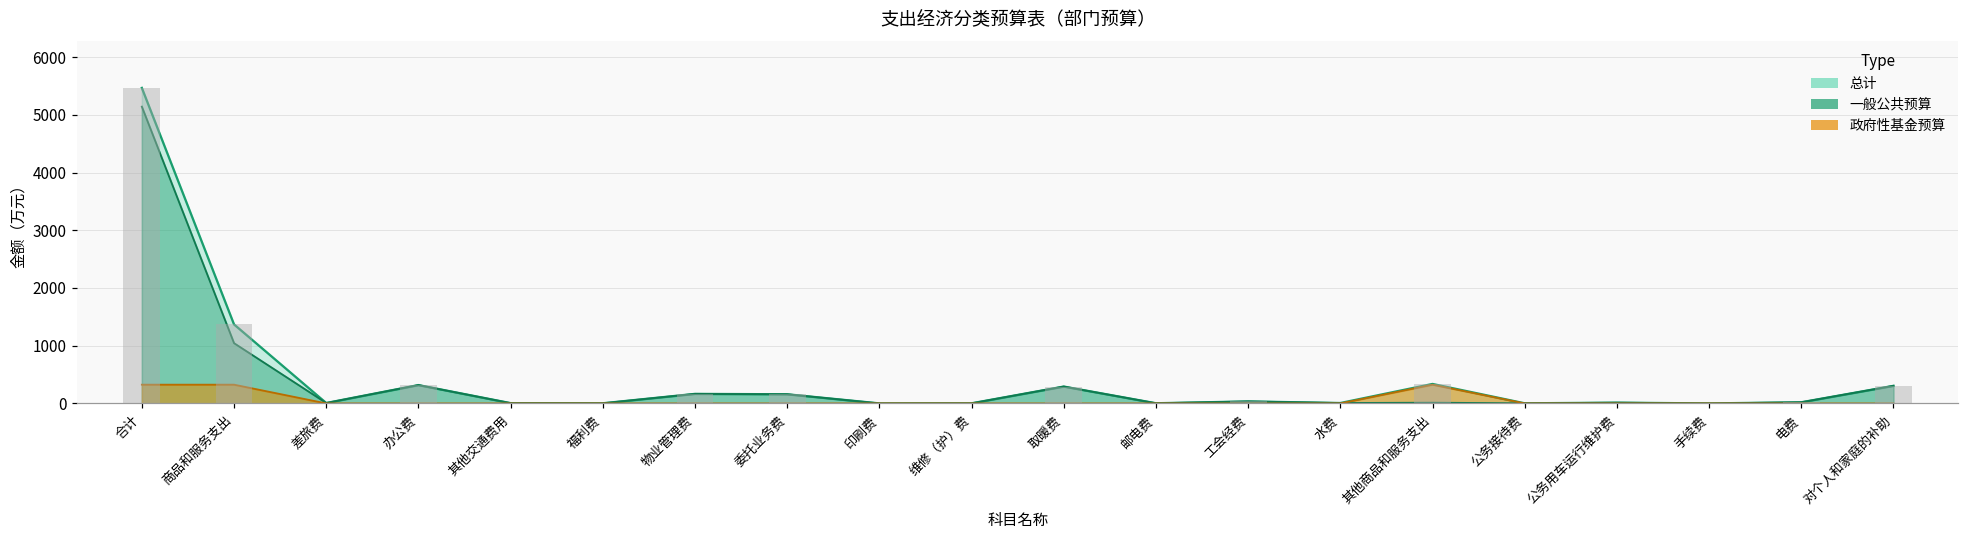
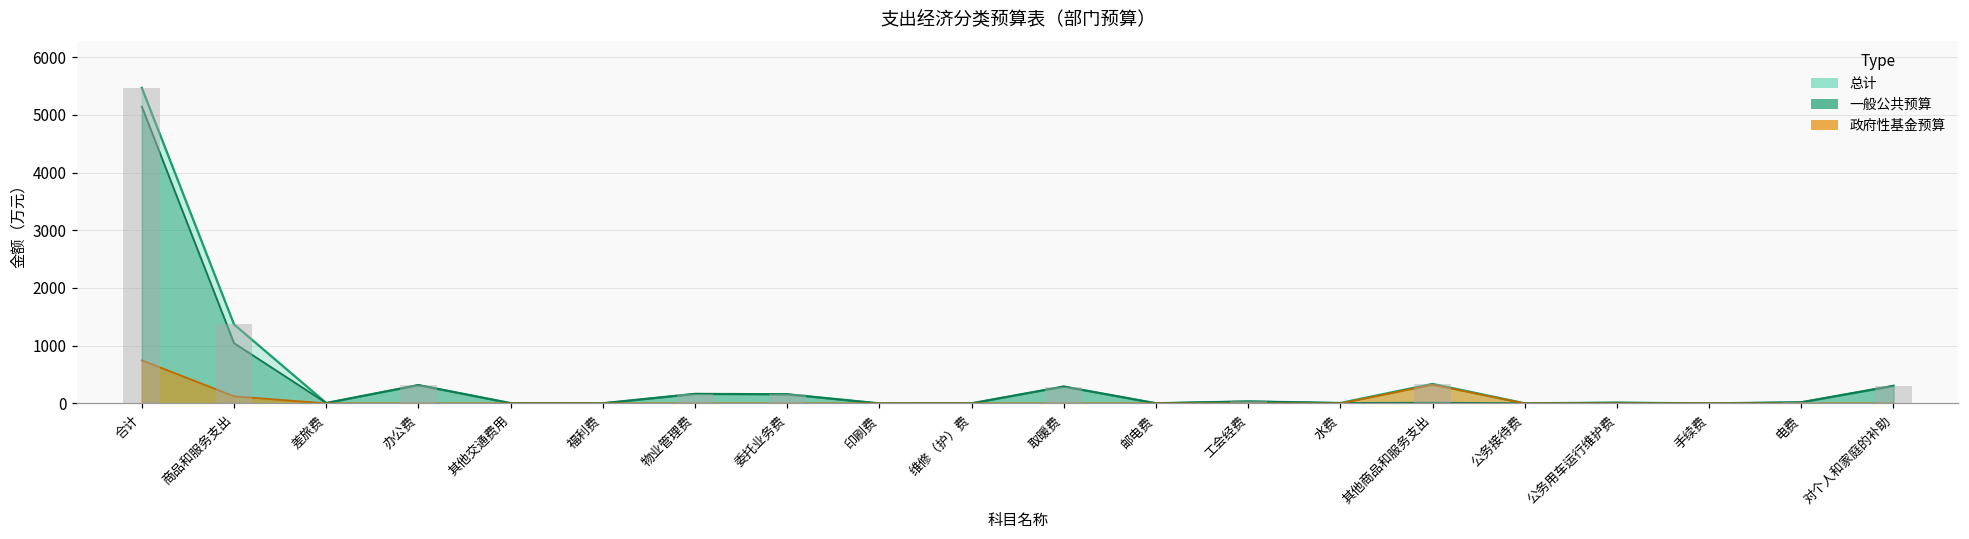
  {
    "一般公共预算": {
      "合计": 5100,
      "商品和服务支出": 1000,
      "其他商品和服务支出": 0
    },
    "政府性基金预算": {
-     "合计": 300,
-     "商品和服务支出": 300,
+     "合计": 700,
+     "商品和服务支出": 100,
      "办公费": 0,
      "物业管理费": 0,
      "委托业务费": 0,
      "取暖费": 0,
      "对个人和家庭的补助": 0
    }
  }
